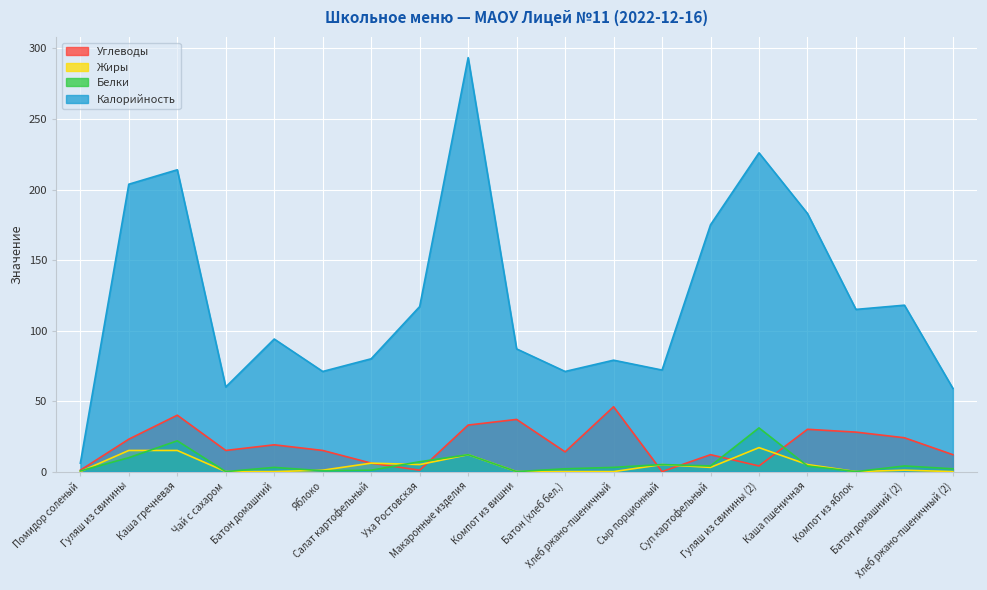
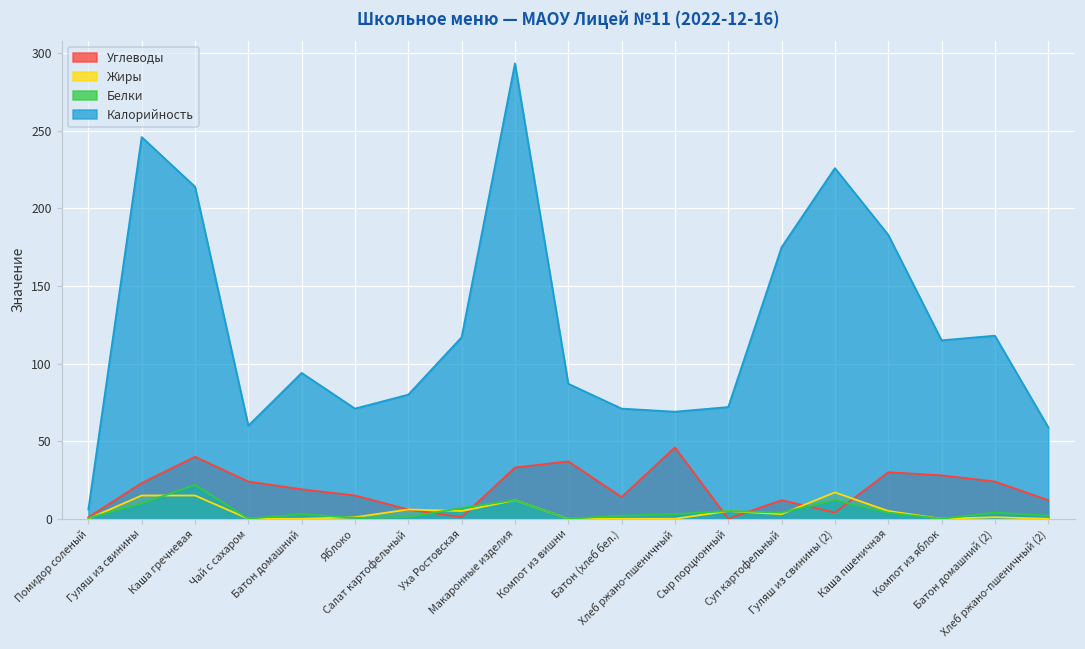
  {
    "Углеводы": {
      "Гуляш из свинины": 23,
      "Каша гречневая": 40,
-     "Чай с сахаром": 15,
+     "Чай с сахаром": 24,
      "Батон домашний": 19,
      "Яблоко": 15,
      "Уха Ростовская": 1,
      "Макаронные изделия": 33,
      "Компот из вишни": 37,
      "Батон (хлеб бел.)": 14,
      "Хлеб ржано-пшеничный": 46,
      "Сыр порционный": 0,
      "Суп картофельный": 12,
      "Гуляш из свинины (2)": 4,
      "Каша пшеничная": 30,
      "Компот из яблок": 28,
      "Батон домашний (2)": 24,
      "Хлеб ржано-пшеничный (2)": 12
    },
    "Жиры": {
      "Гуляш из свинины": 15,
      "Каша гречневая": 15,
      "Батон домашний": 0,
      "Уха Ростовская": 5,
      "Батон (хлеб бел.)": 0,
      "Хлеб ржано-пшеничный": 0,
      "Гуляш из свинины (2)": 17,
      "Батон домашний (2)": 1,
      "Хлеб ржано-пшеничный (2)": 0
    },
    "Белки": {
      "Гуляш из свинины": 10,
      "Каша гречневая": 22,
      "Батон домашний": 3,
      "Салат картофельный": 1,
      "Уха Ростовская": 7,
      "Батон (хлеб бел.)": 2,
      "Хлеб ржано-пшеничный": 3,
-     "Гуляш из свинины (2)": 31,
+     "Гуляш из свинины (2)": 12,
      "Батон домашний (2)": 4,
      "Хлеб ржано-пшеничный (2)": 2
    },
    "Калорийность": {
      "Помидор соленый": 6,
-     "Гуляш из свинины": 204,
+     "Гуляш из свинины": 246,
      "Каша гречневая": 214,
      "Чай с сахаром": 60,
      "Батон домашний": 94,
      "Яблоко": 71,
      "Салат картофельный": 80,
      "Уха Ростовская": 117,
      "Макаронные изделия": 294,
      "Компот из вишни": 87,
      "Батон (хлеб бел.)": 71,
-     "Хлеб ржано-пшеничный": 79,
+     "Хлеб ржано-пшеничный": 69,
      "Сыр порционный": 72,
      "Суп картофельный": 175,
      "Гуляш из свинины (2)": 226,
      "Каша пшеничная": 183,
      "Компот из яблок": 115,
      "Батон домашний (2)": 118,
      "Хлеб ржано-пшеничный (2)": 59
    }
  }
